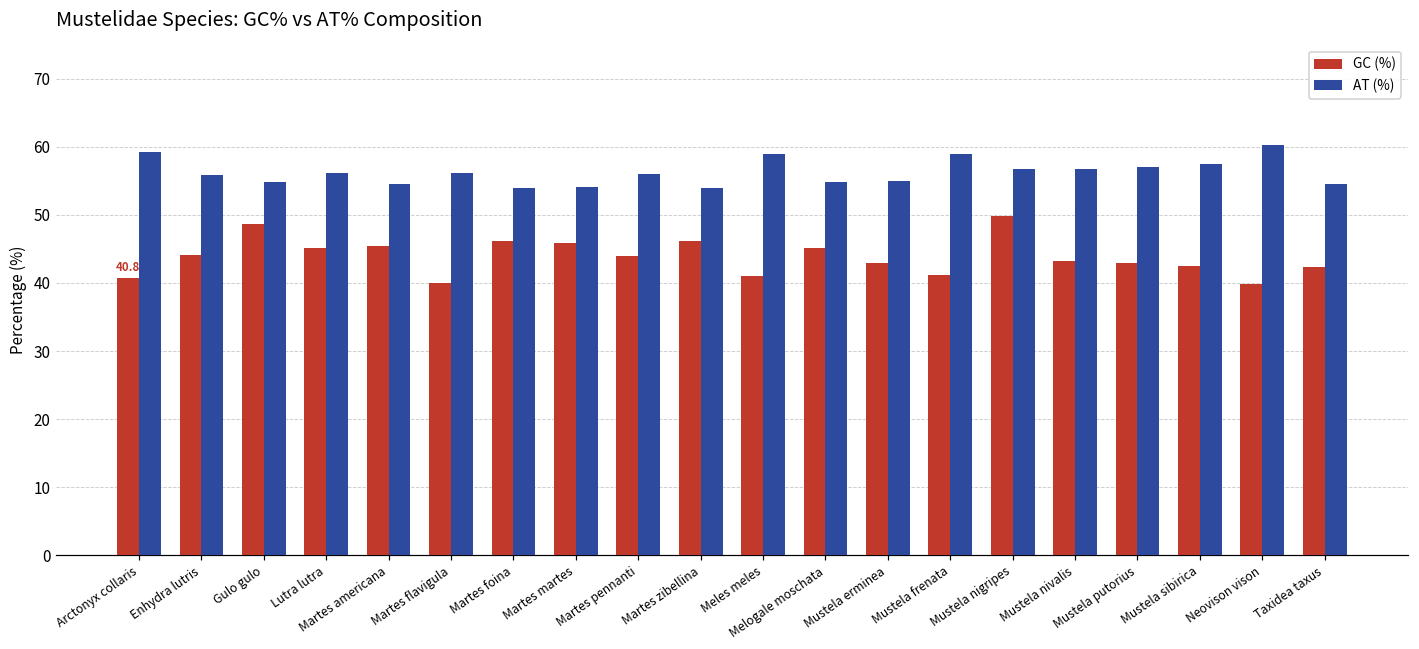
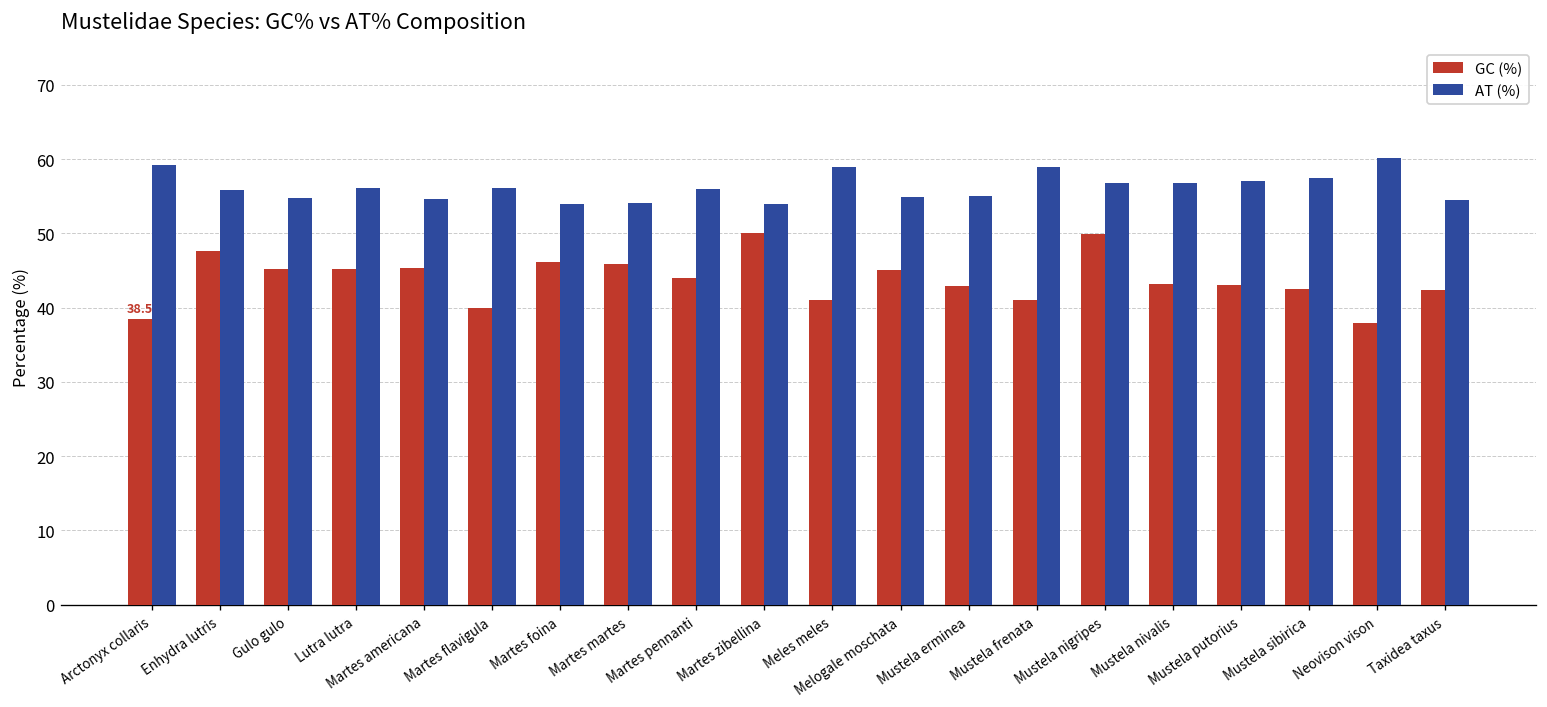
  {
    "GC (%)": {
-     "Arctonyx collaris": 40.8,
-     "Enhydra lutris": 44,
-     "Gulo gulo": 49,
-     "Martes zibellina": 46,
-     "Neovison vison": 40
+     "Arctonyx collaris": 38.5,
+     "Enhydra lutris": 48,
+     "Gulo gulo": 45,
+     "Martes zibellina": 50,
+     "Neovison vison": 38
    },
    "AT (%)": {
      "Arctonyx collaris": 59,
      "Enhydra lutris": 56,
      "Gulo gulo": 55,
      "Lutra lutra": 56,
      "Martes americana": 55,
      "Martes flavigula": 56,
      "Martes foina": 54,
      "Martes martes": 54,
      "Martes pennanti": 56,
      "Martes zibellina": 54,
      "Meles meles": 59,
      "Melogale moschata": 55,
      "Mustela erminea": 55,
      "Mustela frenata": 59,
      "Mustela nigripes": 57,
      "Mustela nivalis": 57,
      "Mustela putorius": 57,
      "Mustela sibirica": 58,
      "Neovison vison": 60,
      "Taxidea taxus": 55
    }
  }
